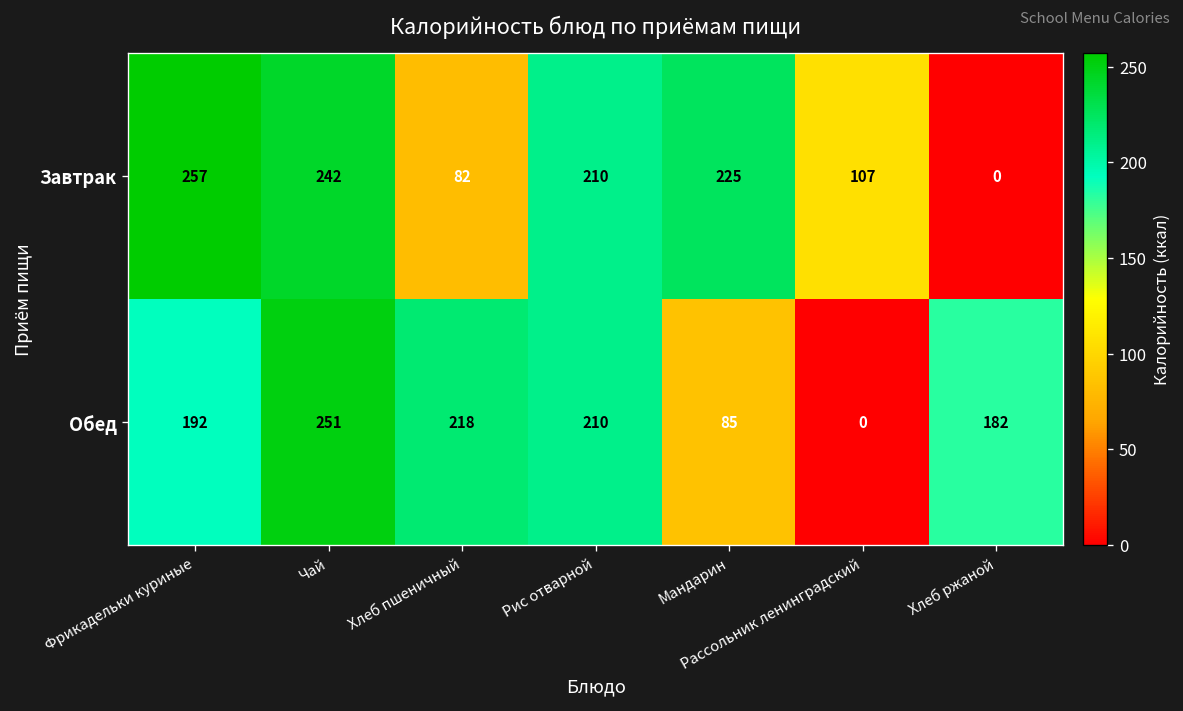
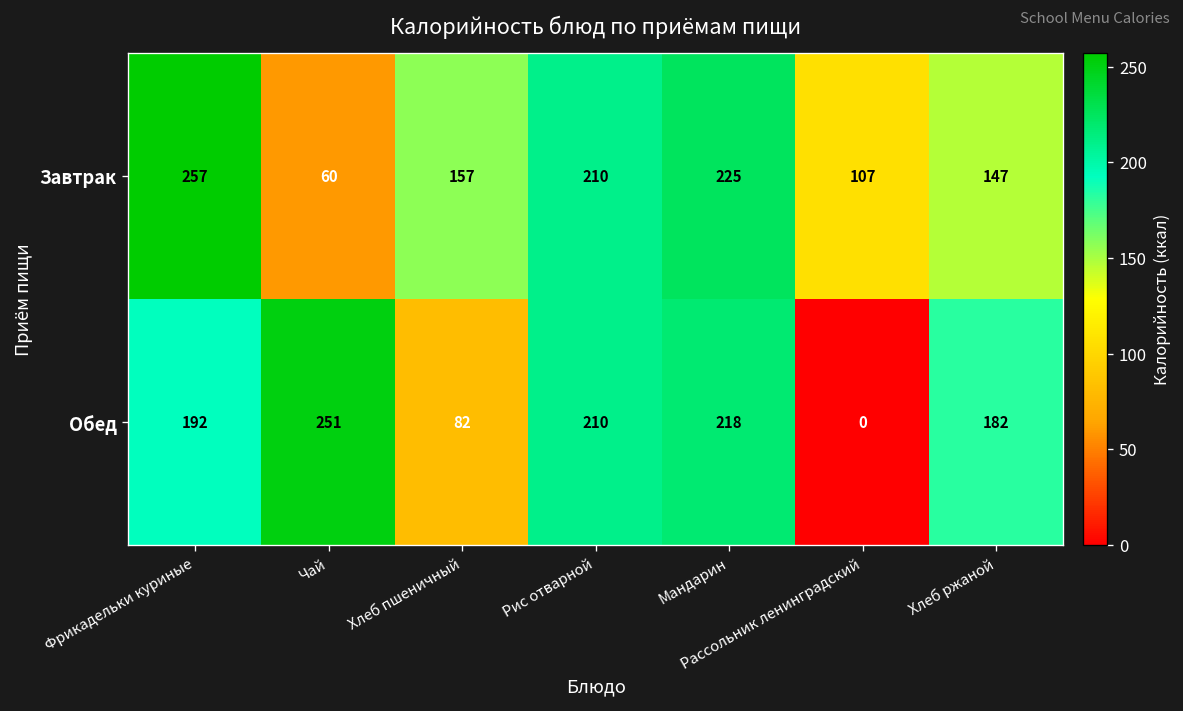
  {
    "Завтрак": {
      "Фрикадельки куриные": 257,
-     "Чай": 242,
-     "Хлеб пшеничный": 82,
+     "Чай": 60,
+     "Хлеб пшеничный": 157,
      "Рис отварной": 210,
      "Мандарин": 225,
      "Рассольник ленинградский": 107,
-     "Хлеб ржаной": 0
+     "Хлеб ржаной": 147
    },
    "Обед": {
      "Фрикадельки куриные": 192,
      "Чай": 251,
-     "Хлеб пшеничный": 218,
+     "Хлеб пшеничный": 82,
      "Рис отварной": 210,
-     "Мандарин": 85,
+     "Мандарин": 218,
      "Рассольник ленинградский": 0,
      "Хлеб ржаной": 182
    }
  }
